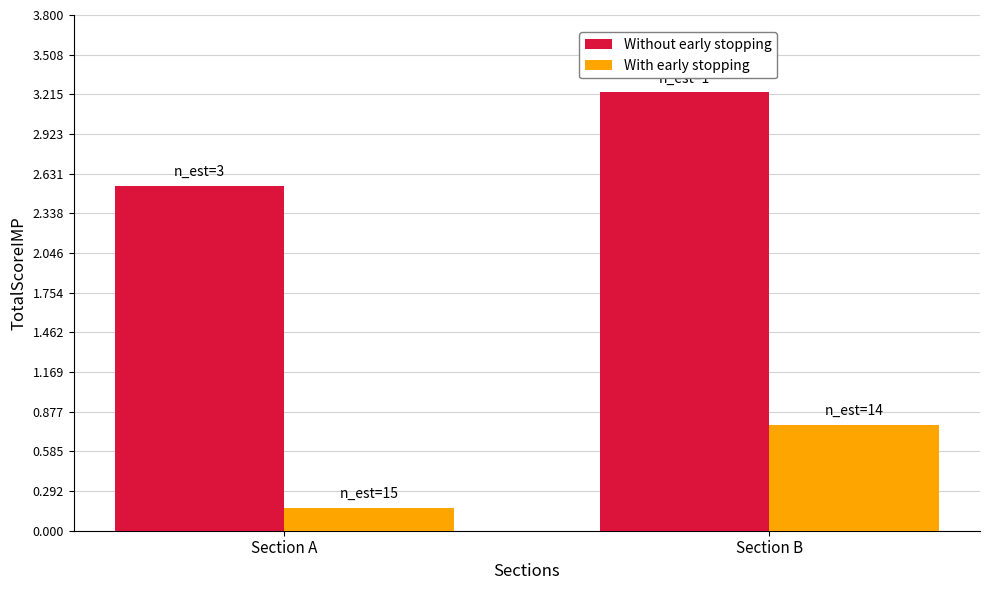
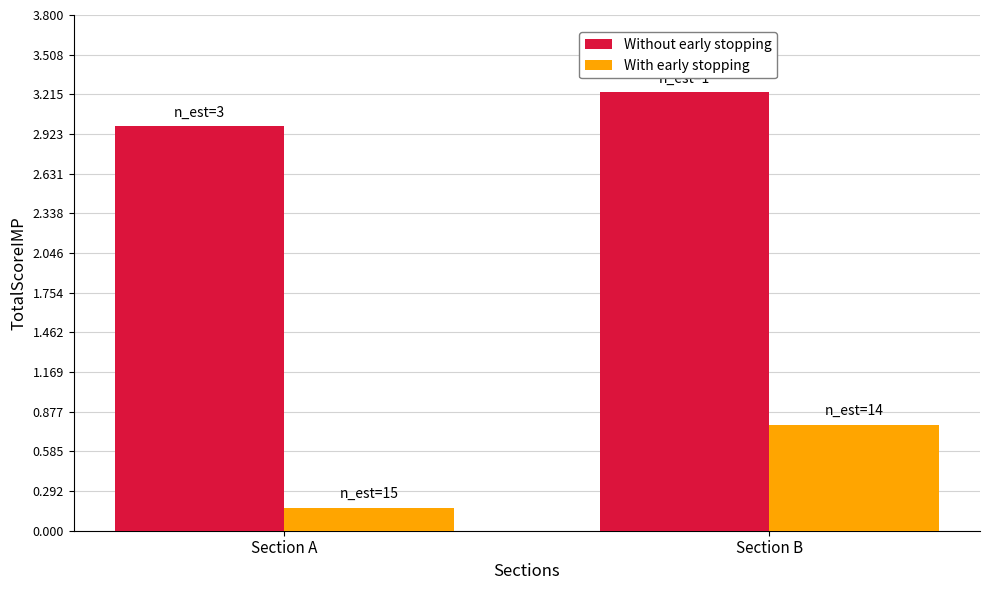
  {
    "Without early stopping": {
-     "Section A": 2.54
+     "Section A": 2.98
    }
  }
